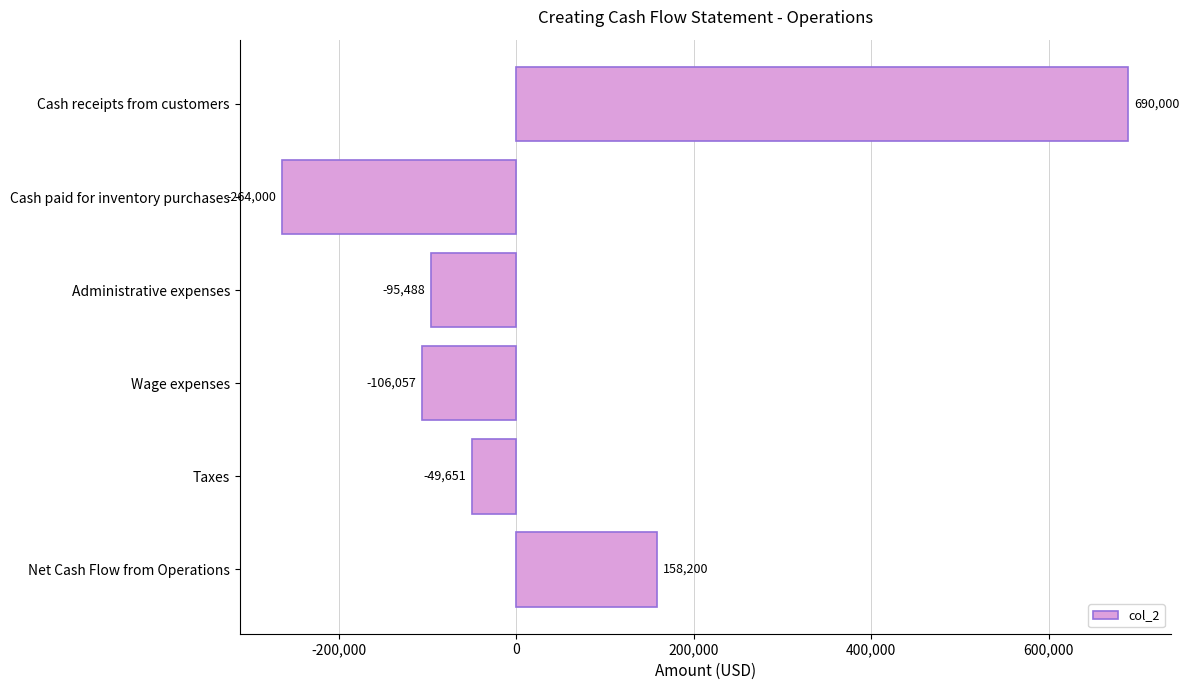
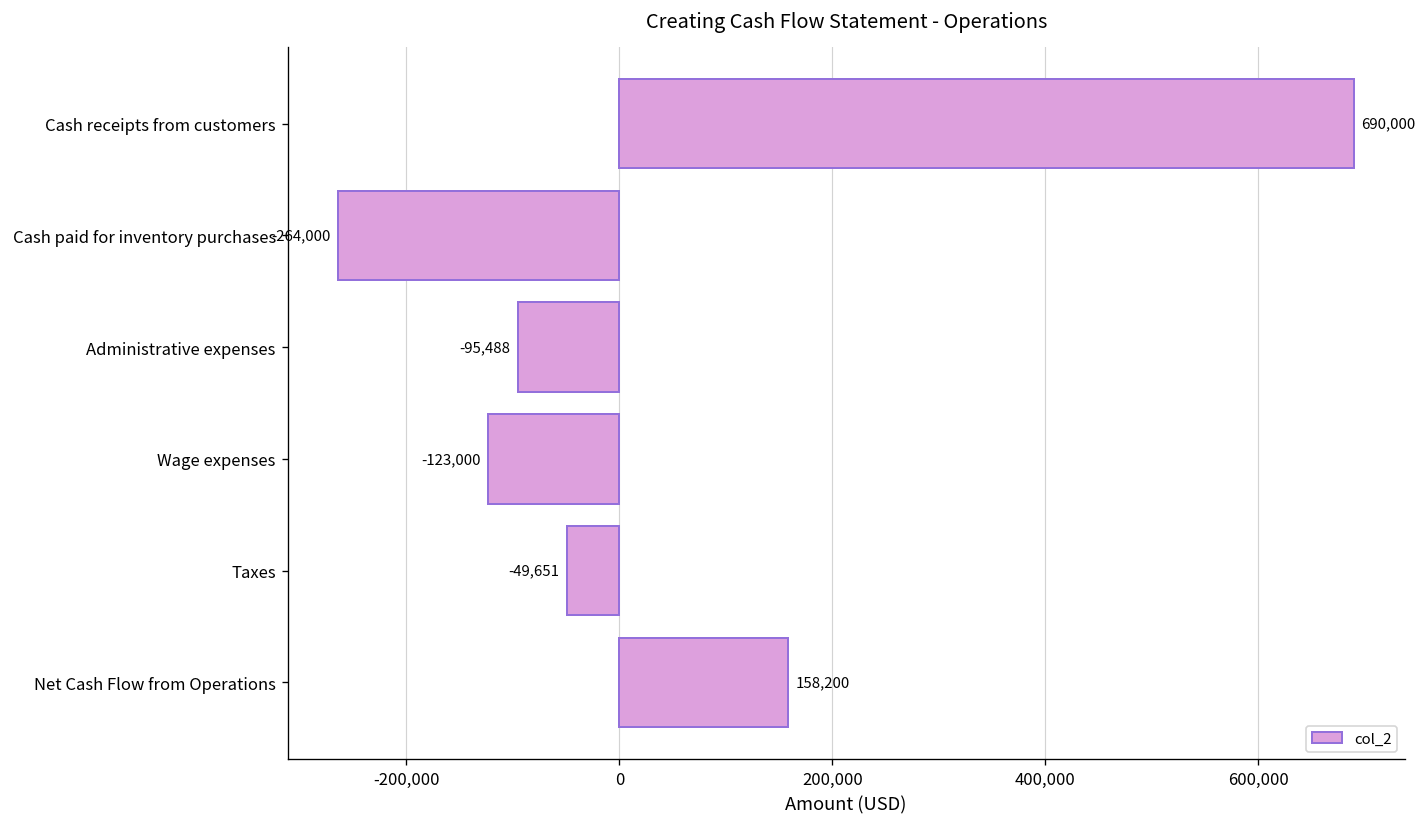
  {
    "Cash receipts from customers": "690,000",
    "Cash paid for inventory purchases": "-264,000",
    "Administrative expenses": "-95,488",
-   "Wage expenses": "-106,057",
+   "Wage expenses": "-123,000",
    "Taxes": "-49,651",
    "Net Cash Flow from Operations": "158,200"
  }
